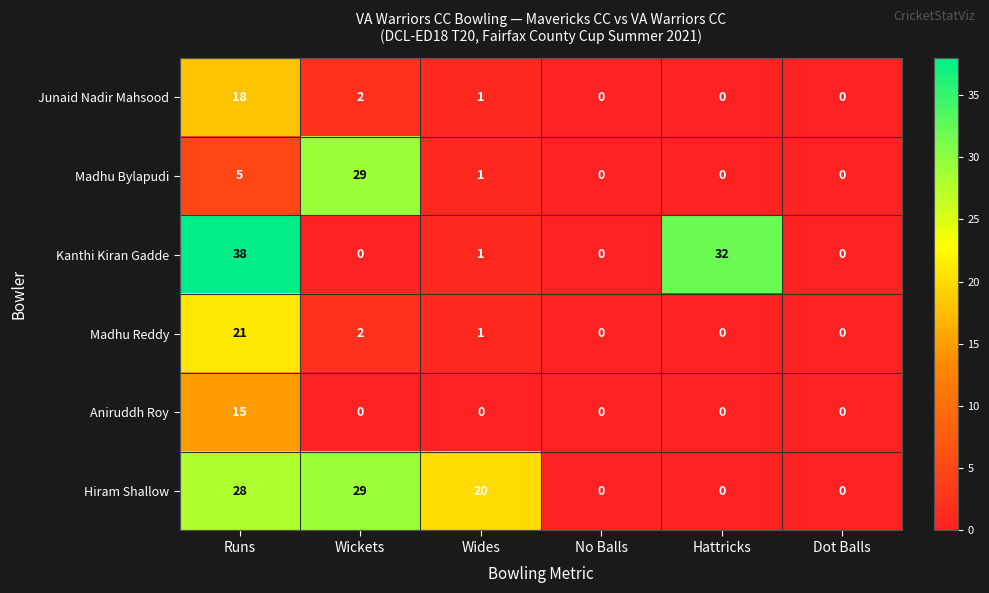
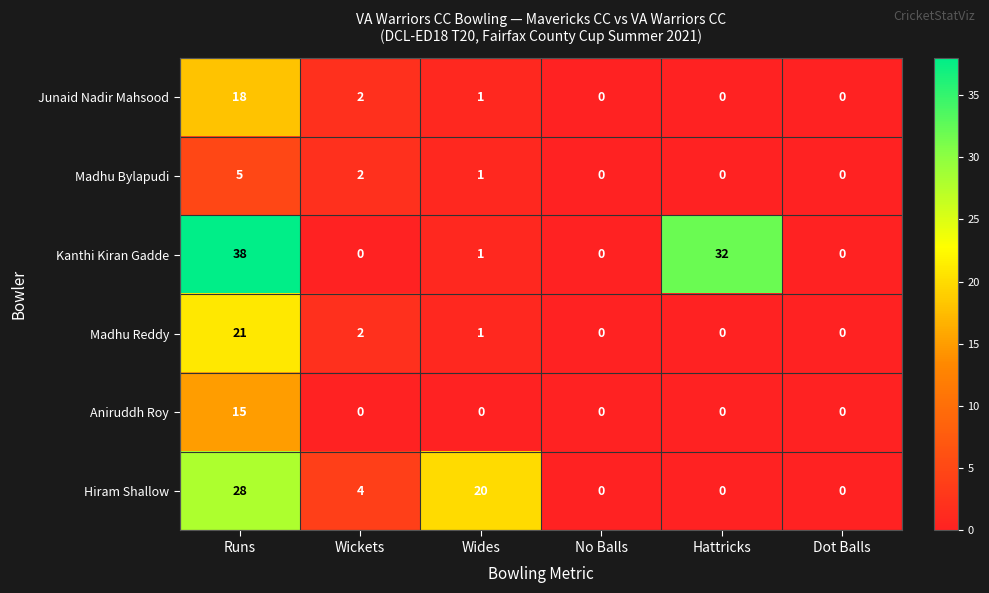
  {
    "Junaid Nadir Mahsood": {
      "Runs": 18,
      "Wickets": 2,
      "Wides": 1,
      "No Balls": 0,
      "Hattricks": 0,
      "Dot Balls": 0
    },
    "Madhu Bylapudi": {
      "Runs": 5,
-     "Wickets": 29,
+     "Wickets": 2,
      "Wides": 1,
      "No Balls": 0,
      "Hattricks": 0,
      "Dot Balls": 0
    },
    "Kanthi Kiran Gadde": {
      "Runs": 38,
      "Wickets": 0,
      "Wides": 1,
      "No Balls": 0,
      "Hattricks": 32,
      "Dot Balls": 0
    },
    "Madhu Reddy": {
      "Runs": 21,
      "Wickets": 2,
      "Wides": 1,
      "No Balls": 0,
      "Hattricks": 0,
      "Dot Balls": 0
    },
    "Aniruddh Roy": {
      "Runs": 15,
      "Wickets": 0,
      "Wides": 0,
      "No Balls": 0,
      "Hattricks": 0,
      "Dot Balls": 0
    },
    "Hiram Shallow": {
      "Runs": 28,
-     "Wickets": 29,
+     "Wickets": 4,
      "Wides": 20,
      "No Balls": 0,
      "Hattricks": 0,
      "Dot Balls": 0
    }
  }
